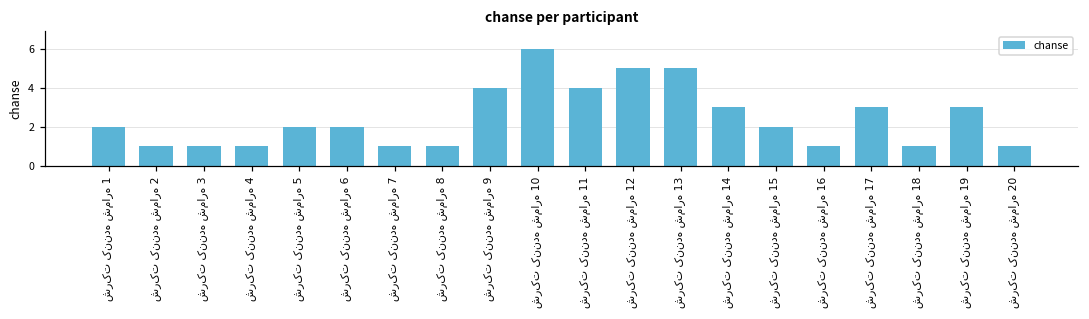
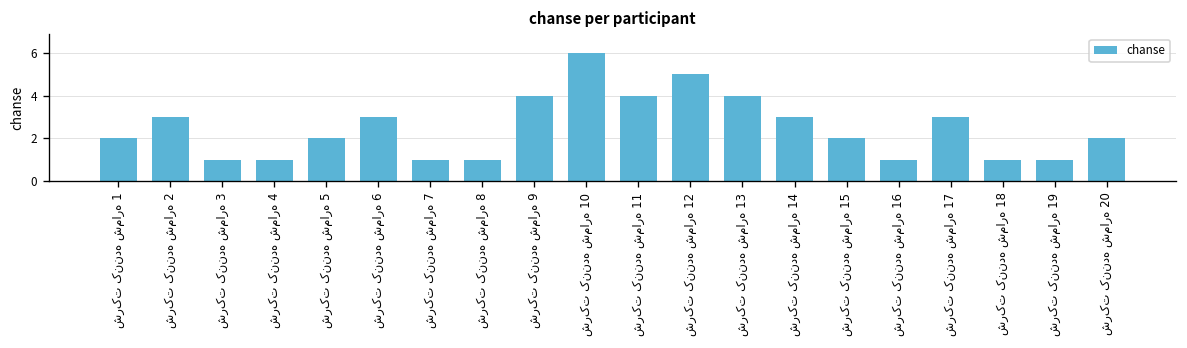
  {
    "شرکت کننده شماره 1": 2,
-   "شرکت کننده شماره 2": 1,
+   "شرکت کننده شماره 2": 3,
    "شرکت کننده شماره 3": 1,
    "شرکت کننده شماره 4": 1,
    "شرکت کننده شماره 5": 2,
-   "شرکت کننده شماره 6": 2,
+   "شرکت کننده شماره 6": 3,
    "شرکت کننده شماره 7": 1,
    "شرکت کننده شماره 8": 1,
    "شرکت کننده شماره 9": 4,
    "شرکت کننده شماره 10": 6,
    "شرکت کننده شماره 11": 4,
    "شرکت کننده شماره 12": 5,
-   "شرکت کننده شماره 13": 5,
+   "شرکت کننده شماره 13": 4,
    "شرکت کننده شماره 14": 3,
    "شرکت کننده شماره 15": 2,
    "شرکت کننده شماره 16": 1,
    "شرکت کننده شماره 17": 3,
    "شرکت کننده شماره 18": 1,
-   "شرکت کننده شماره 19": 3,
-   "شرکت کننده شماره 20": 1
+   "شرکت کننده شماره 19": 1,
+   "شرکت کننده شماره 20": 2
  }
